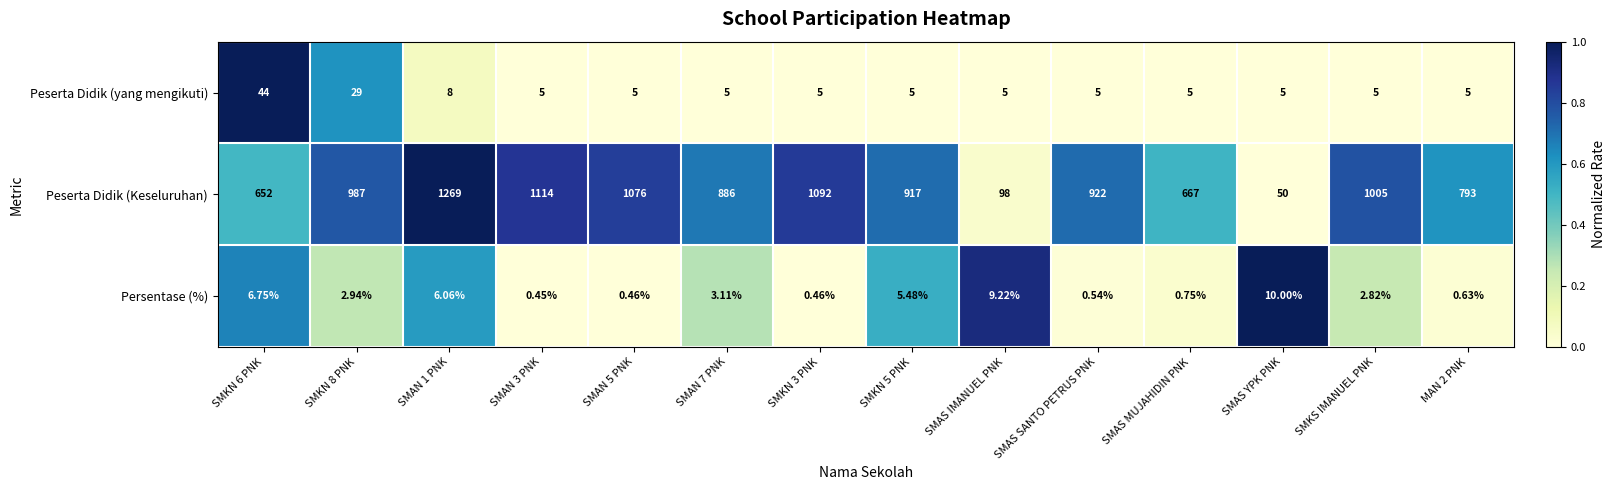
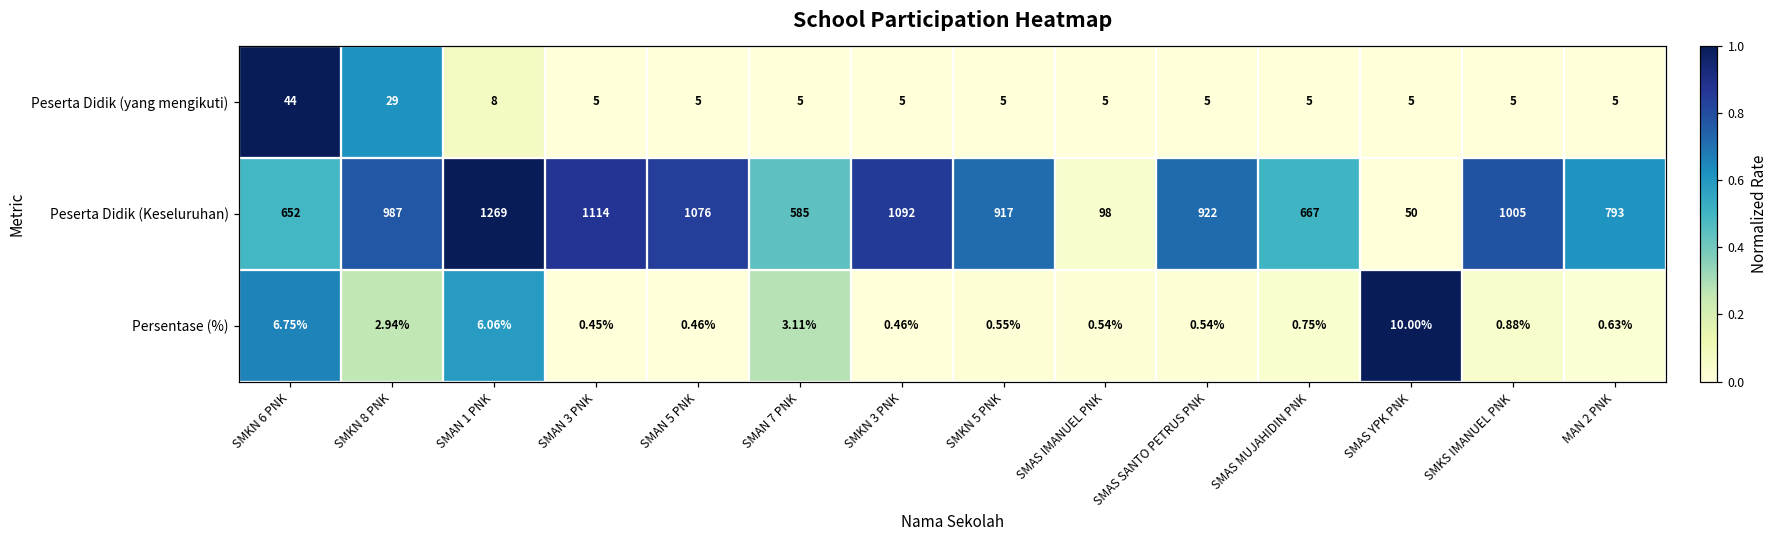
  {
    "Peserta Didik (yang mengikuti)": {
      "SMKN 6 PNK": "44",
      "SMKN 8 PNK": "29",
      "SMAN 1 PNK": "8",
      "SMAN 3 PNK": "5",
      "SMAN 5 PNK": "5",
      "SMAN 7 PNK": "5",
      "SMKN 3 PNK": "5",
      "SMKN 5 PNK": "5",
      "SMAS IMANUEL PNK": "5",
      "SMAS SANTO PETRUS PNK": "5",
      "SMAS MUJAHIDIN PNK": "5",
      "SMAS YPK PNK": "5",
      "SMKS IMANUEL PNK": "5",
      "MAN 2 PNK": "5"
    },
    "Peserta Didik (Keseluruhan)": {
      "SMKN 6 PNK": "652",
      "SMKN 8 PNK": "987",
      "SMAN 1 PNK": "1269",
      "SMAN 3 PNK": "1114",
      "SMAN 5 PNK": "1076",
-     "SMAN 7 PNK": "886",
+     "SMAN 7 PNK": "585",
      "SMKN 3 PNK": "1092",
      "SMKN 5 PNK": "917",
      "SMAS IMANUEL PNK": "98",
      "SMAS SANTO PETRUS PNK": "922",
      "SMAS MUJAHIDIN PNK": "667",
      "SMAS YPK PNK": "50",
      "SMKS IMANUEL PNK": "1005",
      "MAN 2 PNK": "793"
    },
    "Persentase (%)": {
      "SMKN 6 PNK": "6.75%",
      "SMKN 8 PNK": "2.94%",
      "SMAN 1 PNK": "6.06%",
      "SMAN 3 PNK": "0.45%",
      "SMAN 5 PNK": "0.46%",
      "SMAN 7 PNK": "3.11%",
      "SMKN 3 PNK": "0.46%",
-     "SMKN 5 PNK": "5.48%",
-     "SMAS IMANUEL PNK": "9.22%",
+     "SMKN 5 PNK": "0.55%",
+     "SMAS IMANUEL PNK": "0.54%",
      "SMAS SANTO PETRUS PNK": "0.54%",
      "SMAS MUJAHIDIN PNK": "0.75%",
      "SMAS YPK PNK": "10.00%",
-     "SMKS IMANUEL PNK": "2.82%",
+     "SMKS IMANUEL PNK": "0.88%",
      "MAN 2 PNK": "0.63%"
    }
  }
